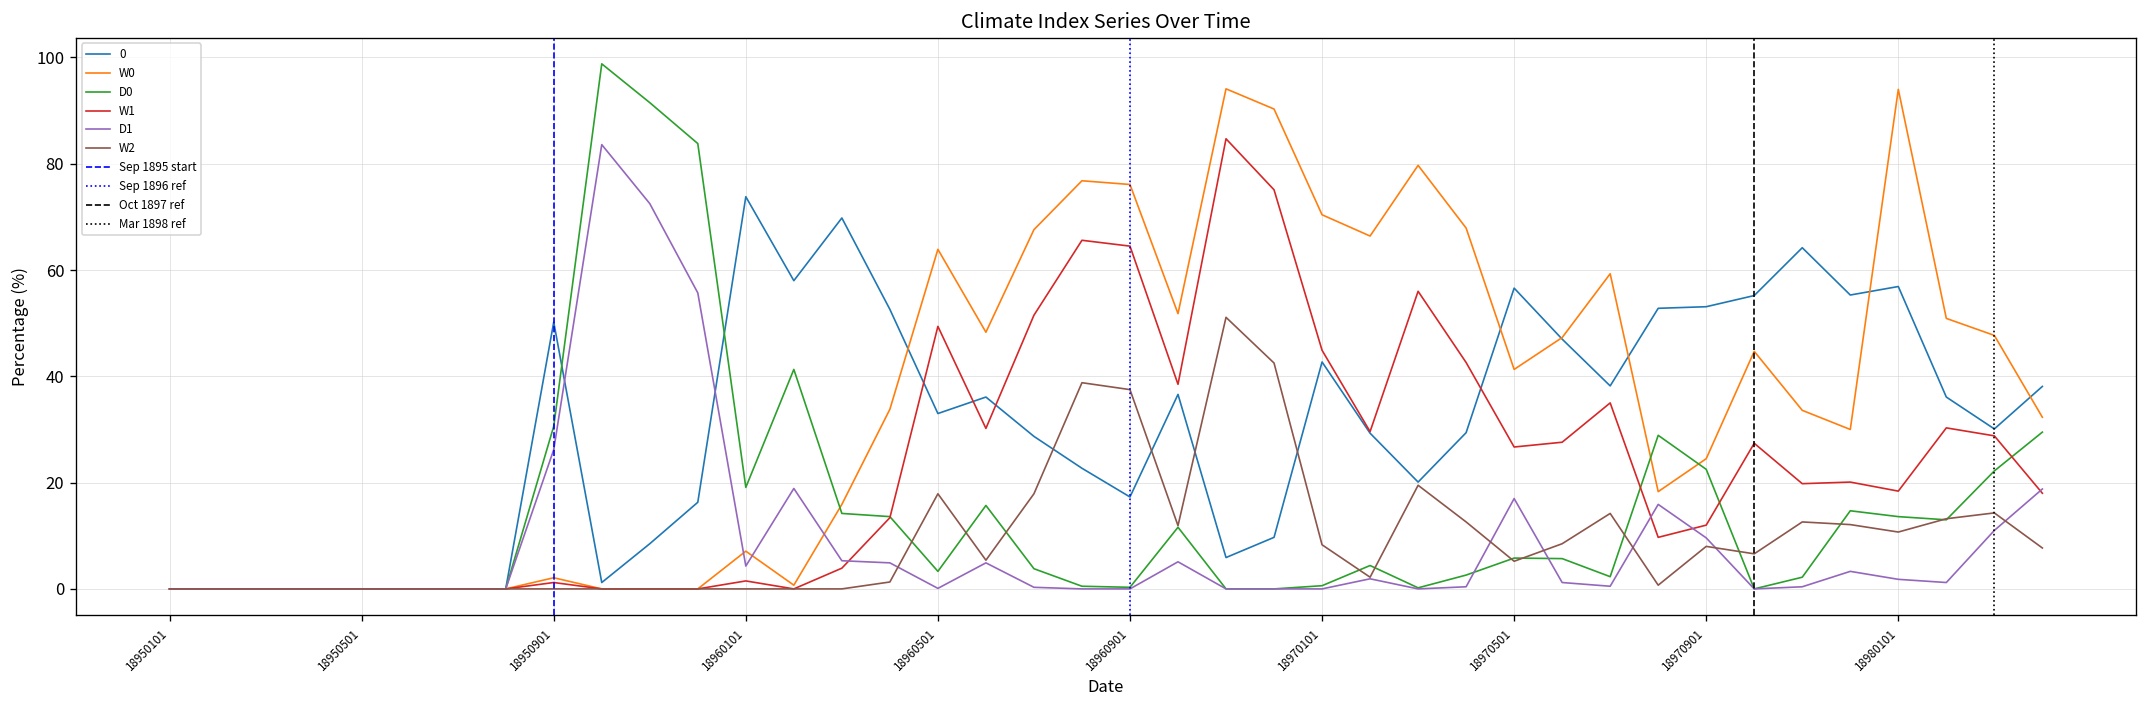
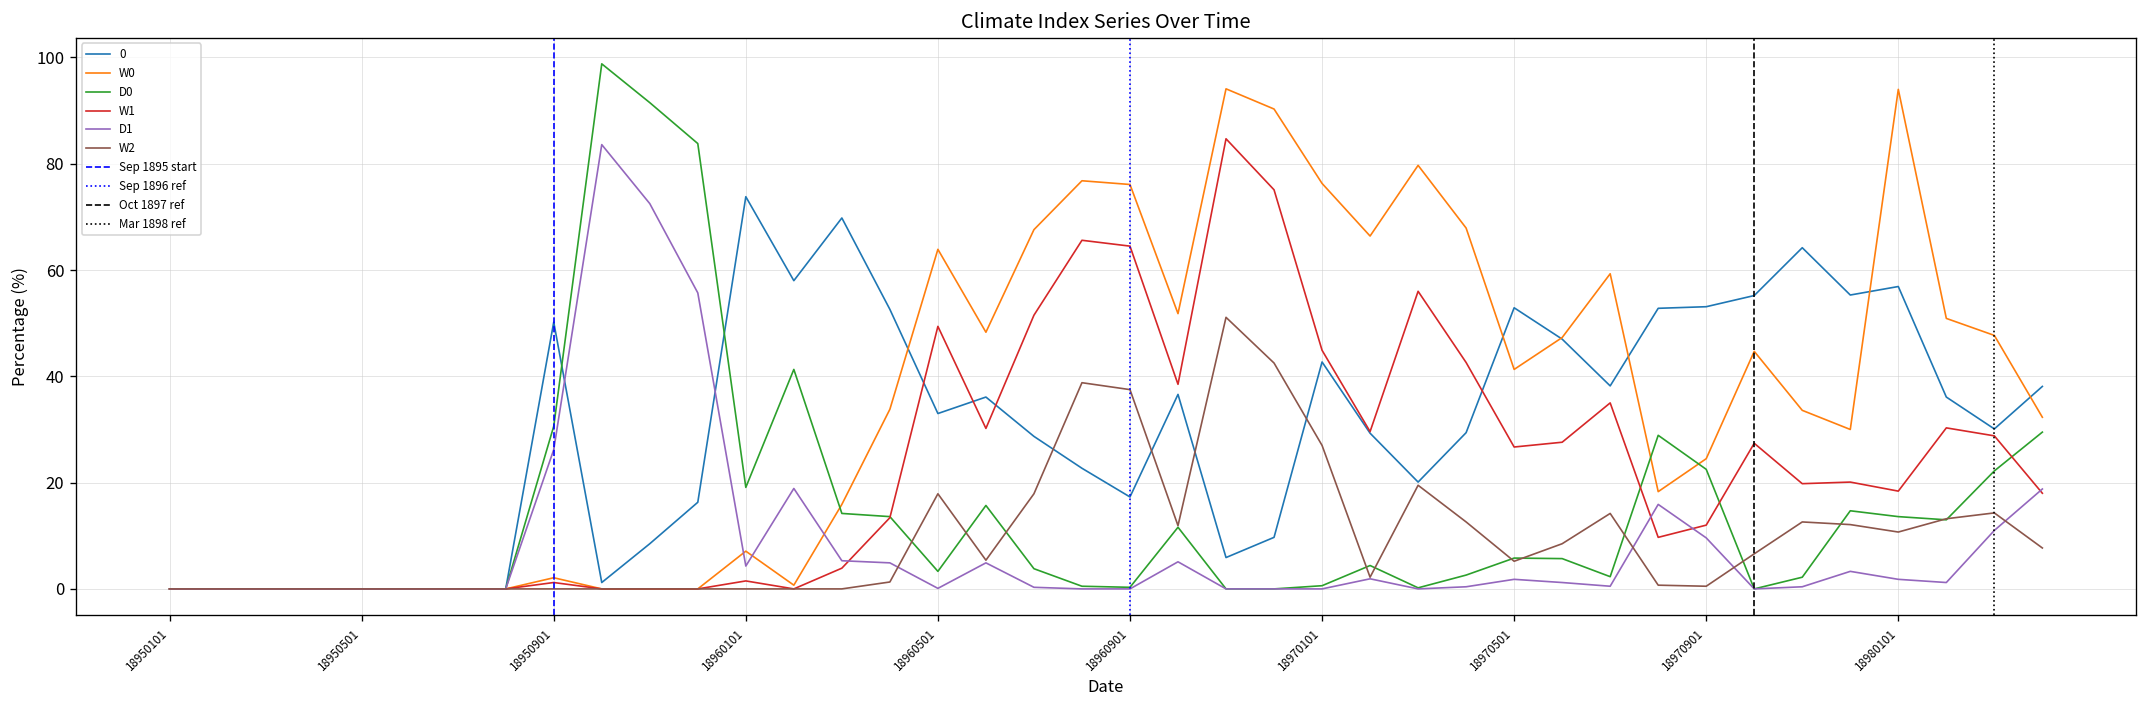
  {
    "0": {
      "18950901": 50,
      "18960101": 74,
      "18960501": 33,
      "18960901": 17,
      "18970101": 43,
-     "18970501": 57,
+     "18970501": 53,
      "18970901": 53,
      "18980101": 57
    },
    "W0": {
      "18950901": 2,
      "18960101": 7,
      "18960501": 64,
      "18960901": 76,
-     "18970101": 70,
+     "18970101": 76,
      "18970501": 41,
      "18970901": 25,
      "18980101": 94
    },
    "D0": {
      "18950901": 31,
      "18960101": 19,
      "18960501": 3,
      "18970101": 1,
      "18970501": 6,
      "18970901": 23,
      "18980101": 14
    },
    "W1": {
      "18950901": 1,
      "18960101": 2,
      "18960501": 49,
      "18960901": 65,
      "18970101": 45,
      "18970501": 27,
      "18970901": 12,
      "18980101": 18
    },
    "D1": {
      "18950901": 26,
      "18960101": 4,
      "18960501": 0,
      "18970101": 0,
-     "18970501": 17,
+     "18970501": 2,
      "18970901": 10,
      "18980101": 2
    },
    "W2": {
      "18950901": 0,
      "18960101": 0,
      "18960501": 18,
      "18960901": 38,
-     "18970101": 8,
+     "18970101": 27,
      "18970501": 5,
-     "18970901": 8,
+     "18970901": 1,
      "18980101": 11
    }
  }
